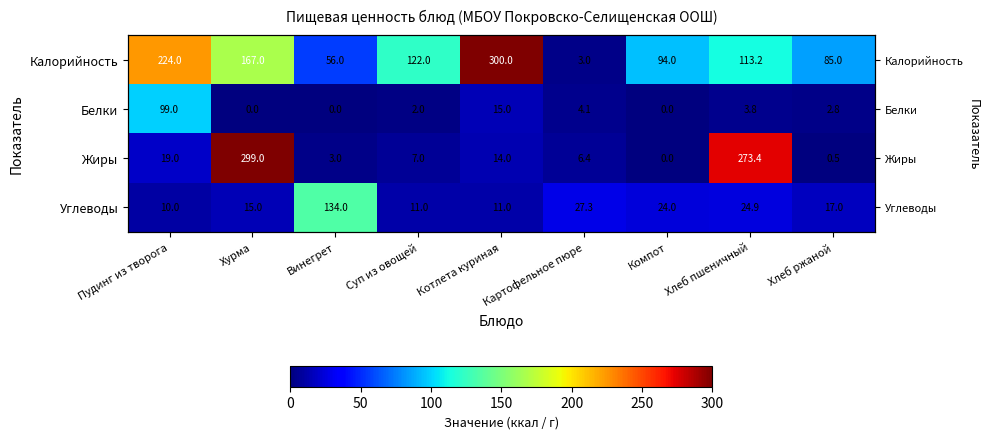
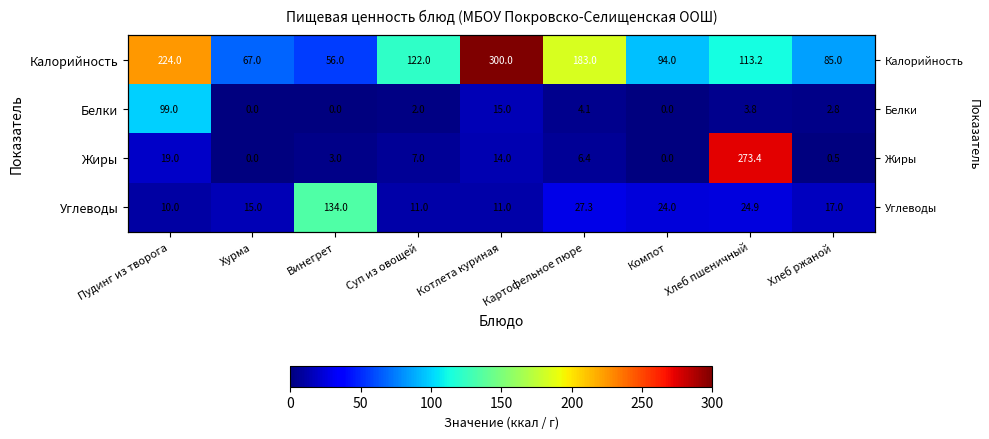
  {
    "Калорийность": {
      "Пудинг из творога": 224.0,
-     "Хурма": 167.0,
+     "Хурма": 67.0,
      "Винегрет": 56.0,
      "Суп из овощей": 122.0,
      "Котлета куриная": 300.0,
-     "Картофельное пюре": 3.0,
+     "Картофельное пюре": 183.0,
      "Компот": 94.0,
      "Хлеб пшеничный": 113.2,
      "Хлеб ржаной": 85.0
    },
    "Белки": {
      "Пудинг из творога": 99.0,
      "Хурма": 0.0,
      "Винегрет": 0.0,
      "Суп из овощей": 2.0,
      "Котлета куриная": 15.0,
      "Картофельное пюре": 4.1,
      "Компот": 0.0,
      "Хлеб пшеничный": 3.8,
      "Хлеб ржаной": 2.8
    },
    "Жиры": {
      "Пудинг из творога": 19.0,
-     "Хурма": 299.0,
+     "Хурма": 0.0,
      "Винегрет": 3.0,
      "Суп из овощей": 7.0,
      "Котлета куриная": 14.0,
      "Картофельное пюре": 6.4,
      "Компот": 0.0,
      "Хлеб пшеничный": 273.4,
      "Хлеб ржаной": 0.5
    },
    "Углеводы": {
      "Пудинг из творога": 10.0,
      "Хурма": 15.0,
      "Винегрет": 134.0,
      "Суп из овощей": 11.0,
      "Котлета куриная": 11.0,
      "Картофельное пюре": 27.3,
      "Компот": 24.0,
      "Хлеб пшеничный": 24.9,
      "Хлеб ржаной": 17.0
    }
  }
